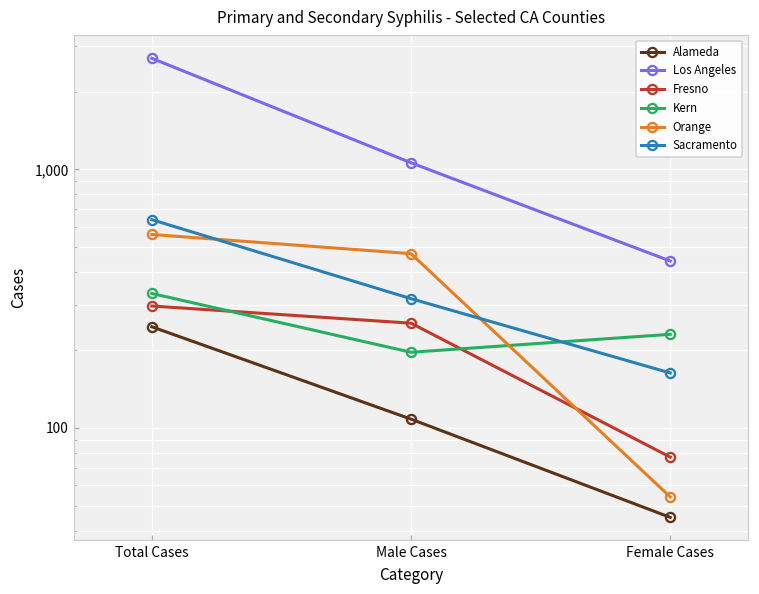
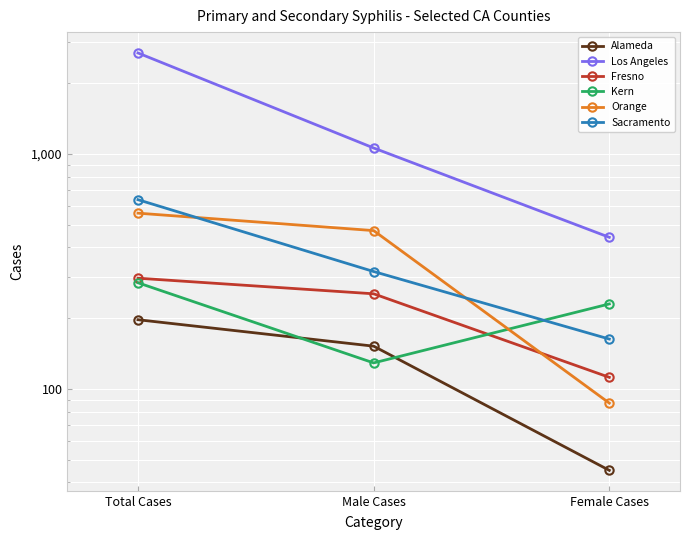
  {
    "Alameda": {
-     "Total Cases": "250",
-     "Male Cases": "110",
+     "Total Cases": "200",
+     "Male Cases": "150",
      "Female Cases": "45"
    },
    "Los Angeles": {
      "Total Cases": "2,700",
      "Male Cases": "1,100",
      "Female Cases": "440"
    },
    "Fresno": {
      "Total Cases": "300",
      "Male Cases": "250",
-     "Female Cases": "77"
+     "Female Cases": "110"
    },
    "Kern": {
-     "Total Cases": "330",
-     "Male Cases": "200",
+     "Total Cases": "280",
+     "Male Cases": "130",
      "Female Cases": "230"
    },
    "Orange": {
      "Total Cases": "560",
      "Male Cases": "470",
-     "Female Cases": "54"
+     "Female Cases": "87"
    },
    "Sacramento": {
      "Total Cases": "640",
      "Male Cases": "320",
      "Female Cases": "160"
    }
  }
